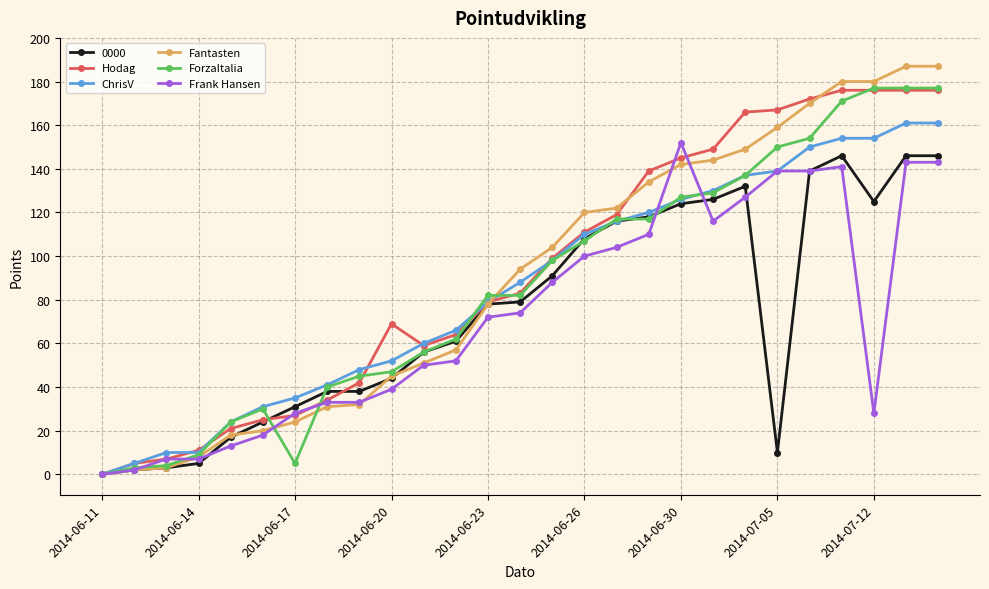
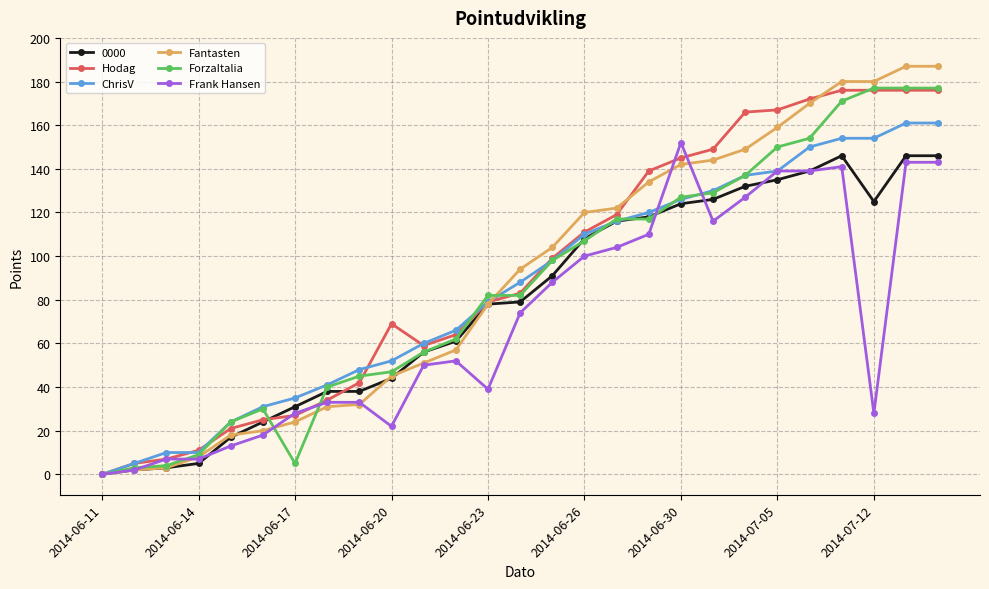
  {
    "0000": {
      "2014-06-14": 5,
      "2014-06-17": 31,
      "2014-06-30": 124,
-     "2014-07-05": 10,
+     "2014-07-05": 135,
      "2014-07-12": 125
    },
    "Hodag": {
      "2014-06-20": 69,
      "2014-06-30": 145,
      "2014-07-05": 167
    },
    "ChrisV": {
      "2014-06-17": 35,
      "2014-06-20": 52,
      "2014-07-12": 154
    },
    "Fantasten": {
      "2014-06-17": 24,
      "2014-06-26": 120,
      "2014-06-30": 142,
      "2014-07-05": 159,
      "2014-07-12": 180
    },
    "ForzaItalia": {
      "2014-06-17": 5,
      "2014-06-20": 47,
      "2014-06-23": 82,
      "2014-07-05": 150
    },
    "Frank Hansen": {
-     "2014-06-20": 39,
-     "2014-06-23": 72,
+     "2014-06-20": 22,
+     "2014-06-23": 39,
      "2014-06-26": 100,
      "2014-06-30": 152,
      "2014-07-12": 28
    }
  }
